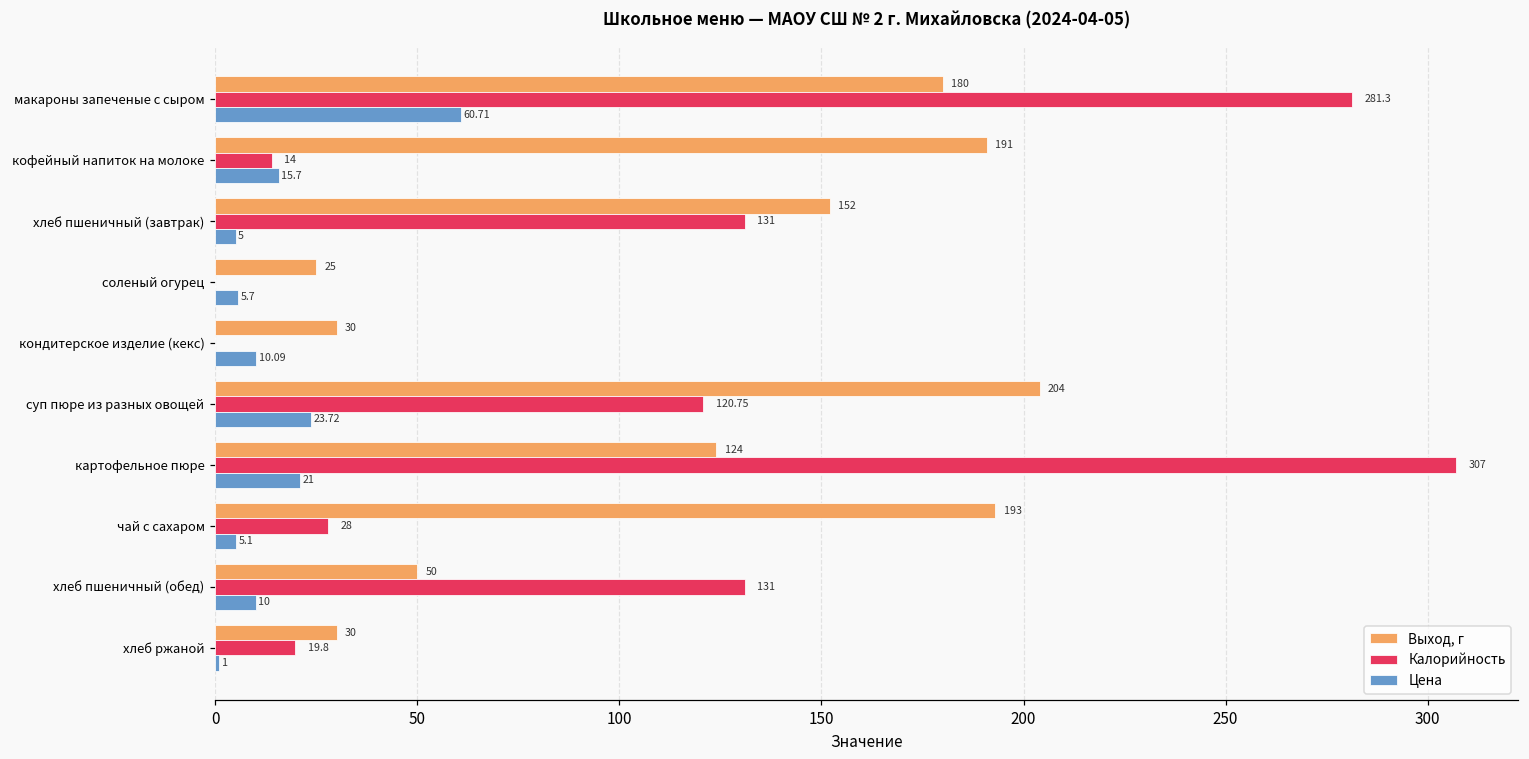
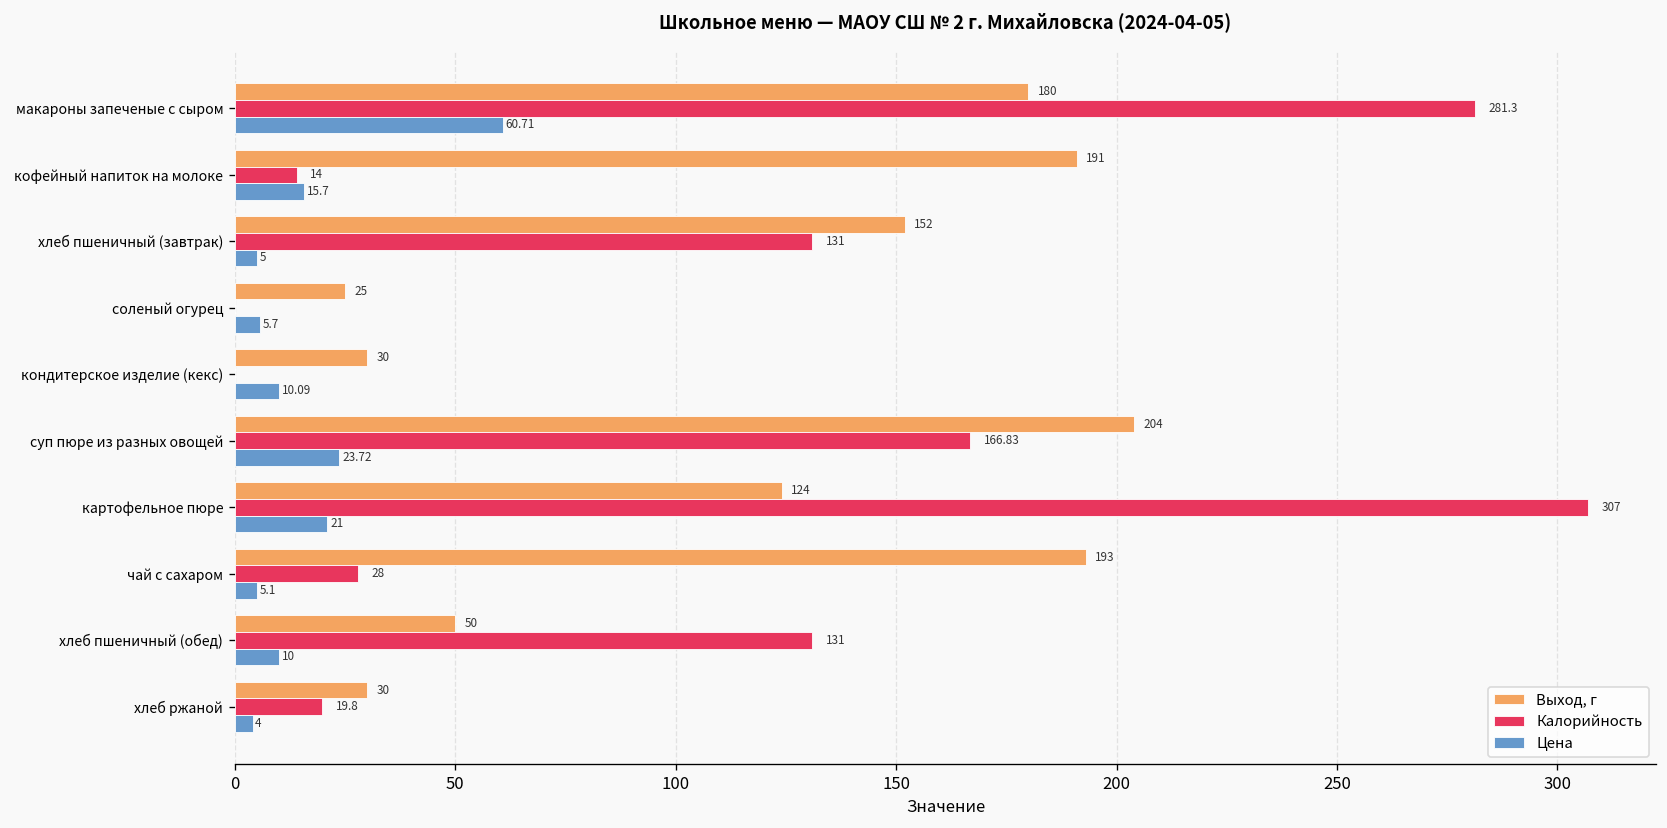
  {
    "Выход, г": {
      "макароны запеченые с сыром": 180,
      "кофейный напиток на молоке": 191,
      "хлеб пшеничный (завтрак)": 152,
      "соленый огурец": 25,
      "кондитерское изделие (кекс)": 30,
      "суп пюре из разных овощей": 204,
      "картофельное пюре": 124,
      "чай с сахаром": 193,
      "хлеб пшеничный (обед)": 50,
      "хлеб ржаной": 30
    },
    "Калорийность": {
      "макароны запеченые с сыром": 281.3,
      "кофейный напиток на молоке": 14,
      "хлеб пшеничный (завтрак)": 131,
-     "суп пюре из разных овощей": 120.75,
+     "суп пюре из разных овощей": 166.83,
      "картофельное пюре": 307,
      "чай с сахаром": 28,
      "хлеб пшеничный (обед)": 131,
      "хлеб ржаной": 19.8
    },
    "Цена": {
      "макароны запеченые с сыром": 60.71,
      "кофейный напиток на молоке": 15.7,
      "хлеб пшеничный (завтрак)": 5,
      "соленый огурец": 5.7,
      "кондитерское изделие (кекс)": 10.09,
      "суп пюре из разных овощей": 23.72,
      "картофельное пюре": 21,
      "чай с сахаром": 5.1,
      "хлеб пшеничный (обед)": 10,
-     "хлеб ржаной": 1
+     "хлеб ржаной": 4
    }
  }
